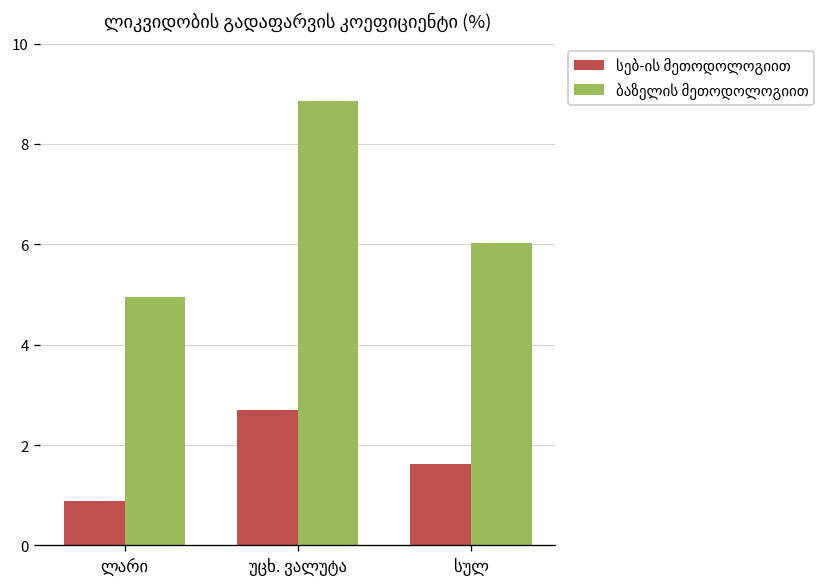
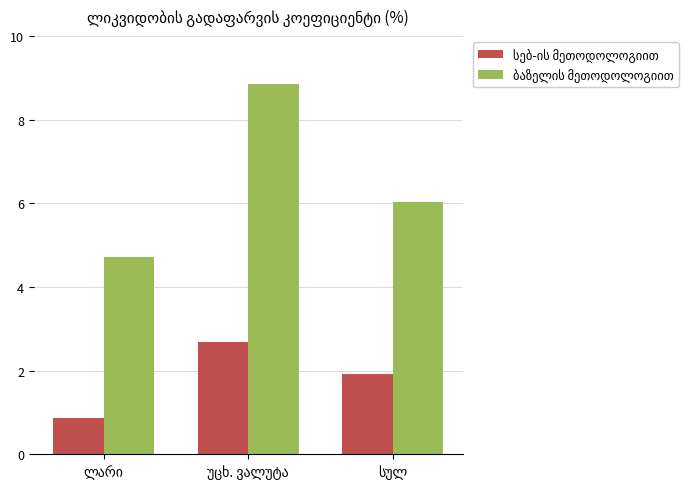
  {
    "სებ-ის მეთოდოლოგიით": {
      "ლარი": 0.9,
      "უცხ. ვალუტა": 2.7,
-     "სულ": 1.6
+     "სულ": 1.9
    },
    "ბაზელის მეთოდოლოგიით": {
-     "ლარი": 5.0,
+     "ლარი": 4.7,
      "უცხ. ვალუტა": 8.9,
      "სულ": 6.0
    }
  }
